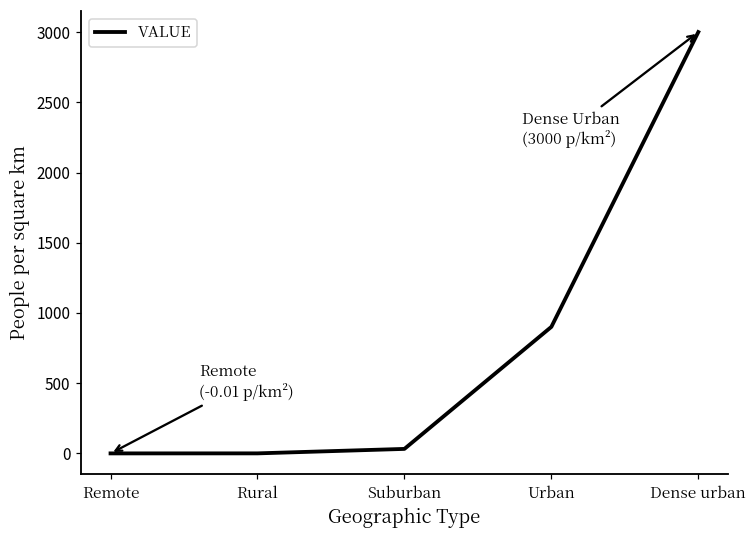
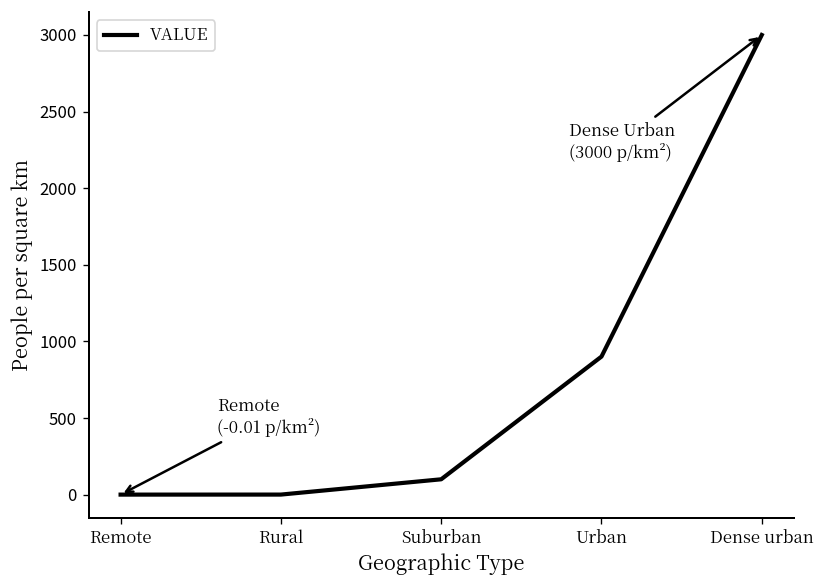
  {
-   "Suburban": 30,
+   "Suburban": 100,
    "Urban": 900
  }
